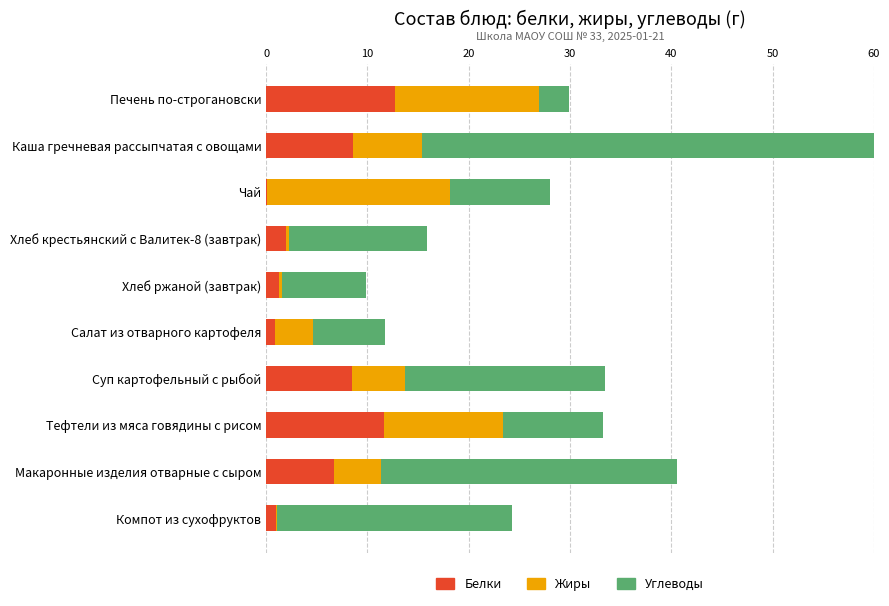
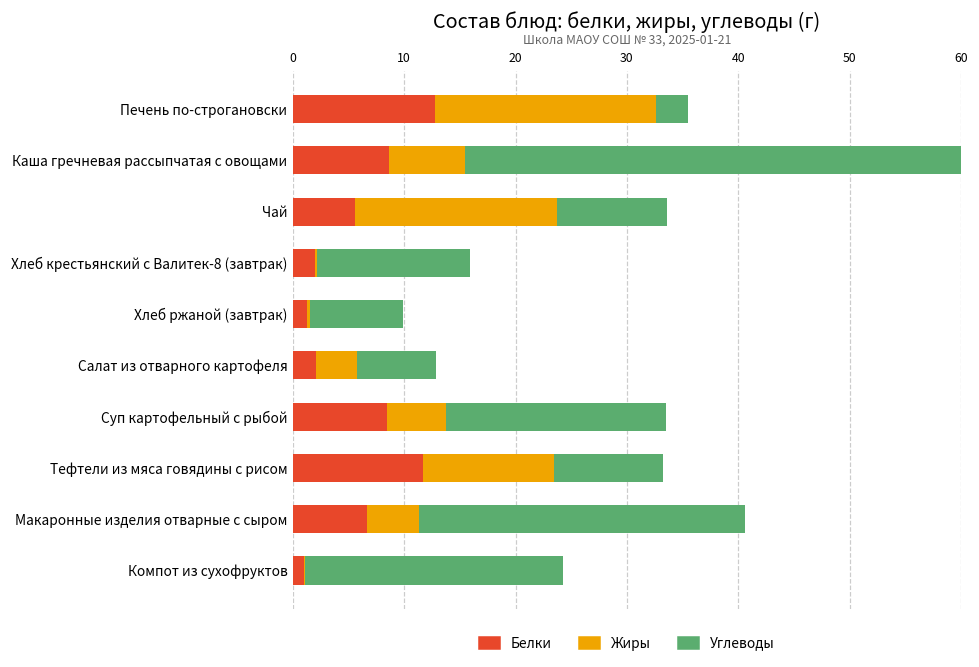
  {
    "Белки": {
      "Печень по-строгановски": 12.7,
      "Каша гречневая рассыпчатая с овощами": 8.6,
-     "Чай": 0.1,
+     "Чай": 5.6,
      "Хлеб крестьянский с Валитек-8 (завтрак)": 2.0,
      "Хлеб ржаной (завтрак)": 1.3,
-     "Салат из отварного картофеля": 0.9,
+     "Салат из отварного картофеля": 2.1,
      "Суп картофельный с рыбой": 8.5,
      "Тефтели из мяса говядины с рисом": 11.7,
      "Макаронные изделия отварные с сыром": 6.7,
      "Компот из сухофруктов": 1.0
    },
    "Жиры": {
-     "Печень по-строгановски": 14.2,
+     "Печень по-строгановски": 19.9,
      "Каша гречневая рассыпчатая с овощами": 6.8,
      "Чай": 18.1,
      "Салат из отварного картофеля": 3.7,
      "Суп картофельный с рыбой": 5.3,
      "Тефтели из мяса говядины с рисом": 11.8,
      "Макаронные изделия отварные с сыром": 4.7
    },
    "Углеводы": {
      "Печень по-строгановски": 2.9,
      "Чай": 9.8,
      "Хлеб крестьянский с Валитек-8 (завтрак)": 13.7,
      "Хлеб ржаной (завтрак)": 8.3,
      "Салат из отварного картофеля": 7.1,
      "Суп картофельный с рыбой": 19.8,
      "Тефтели из мяса говядины с рисом": 9.8,
      "Макаронные изделия отварные с сыром": 29.3,
      "Компот из сухофруктов": 23.2
    }
  }
